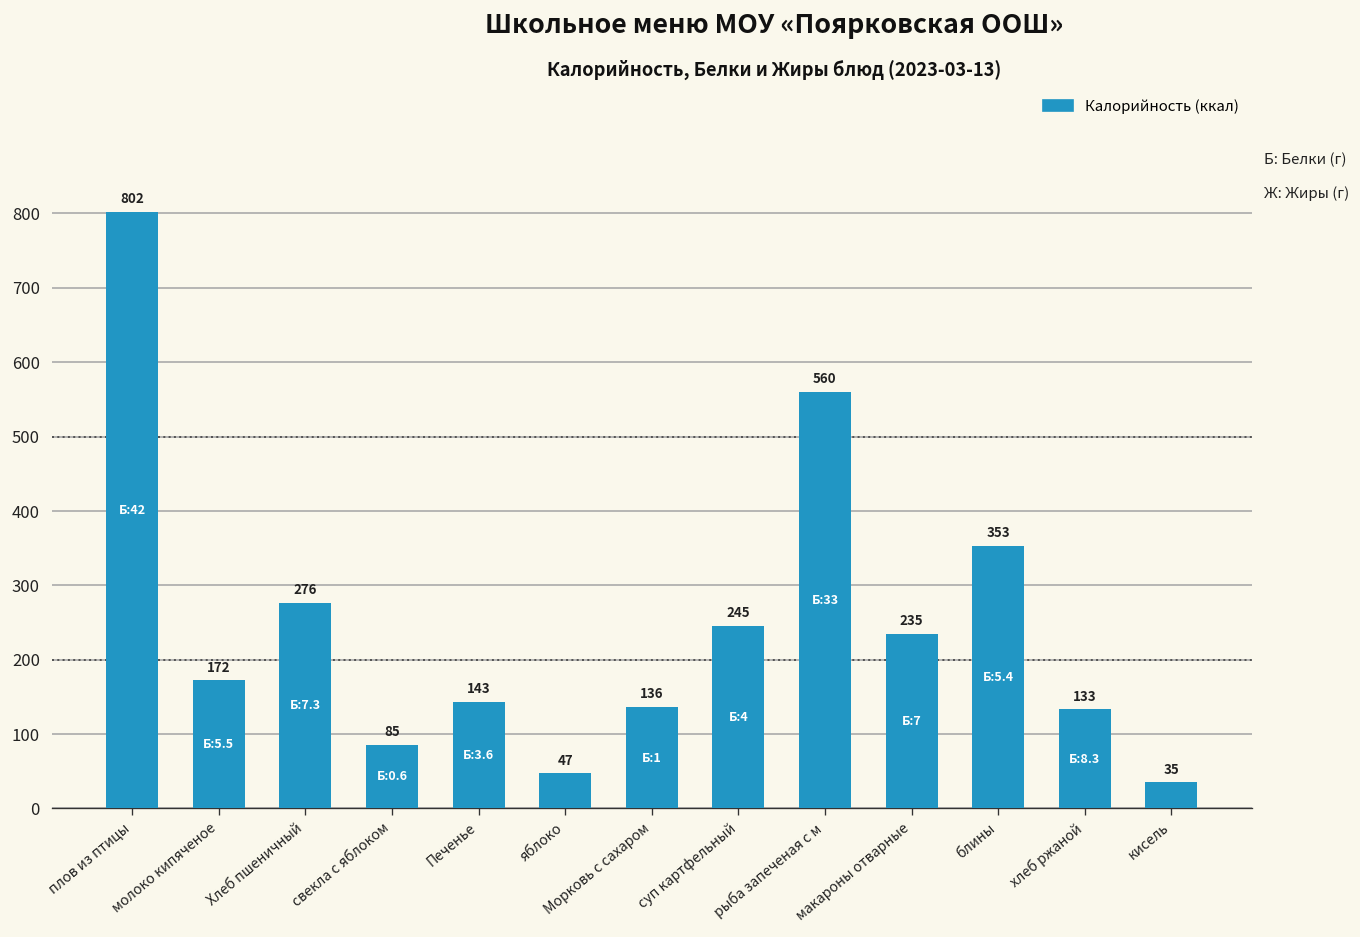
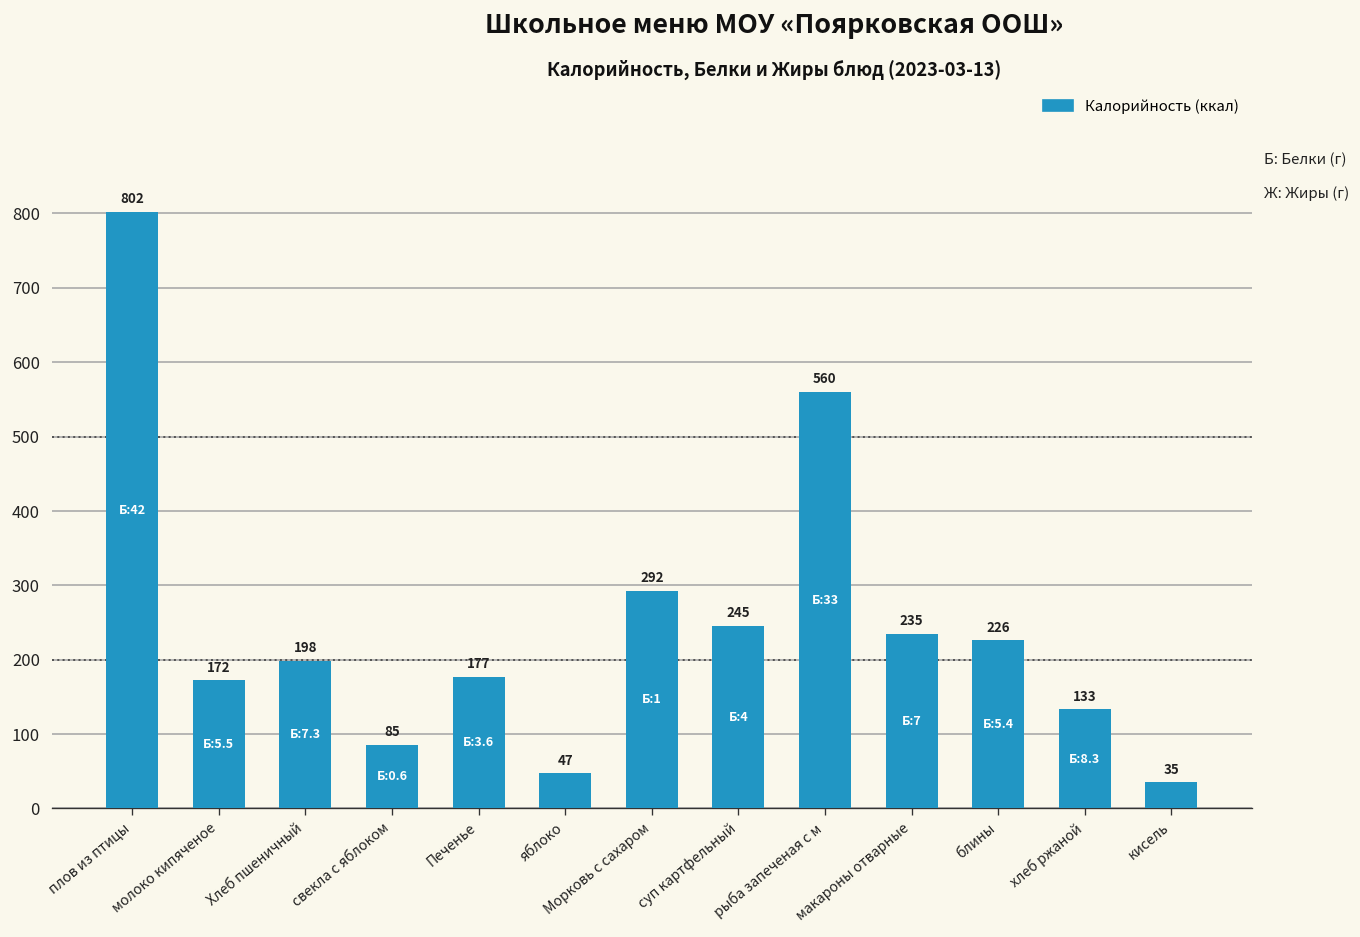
  {
    "плов из птицы": 802,
    "молоко кипяченое": 172,
-   "Хлеб пшеничный": 276,
+   "Хлеб пшеничный": 198,
    "свекла с яблоком": 85,
-   "Печенье": 143,
+   "Печенье": 177,
    "яблоко": 47,
-   "Морковь с сахаром": 136,
+   "Морковь с сахаром": 292,
    "суп картфельный": 245,
    "рыба запеченая с м": 560,
    "макароны отварные": 235,
-   "блины": 353,
+   "блины": 226,
    "хлеб ржаной": 133,
    "кисель": 35
  }
